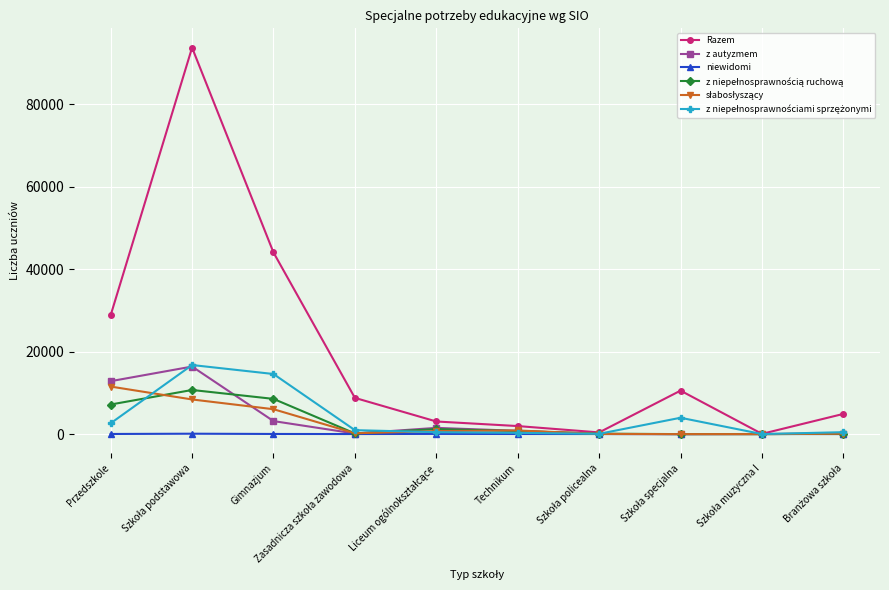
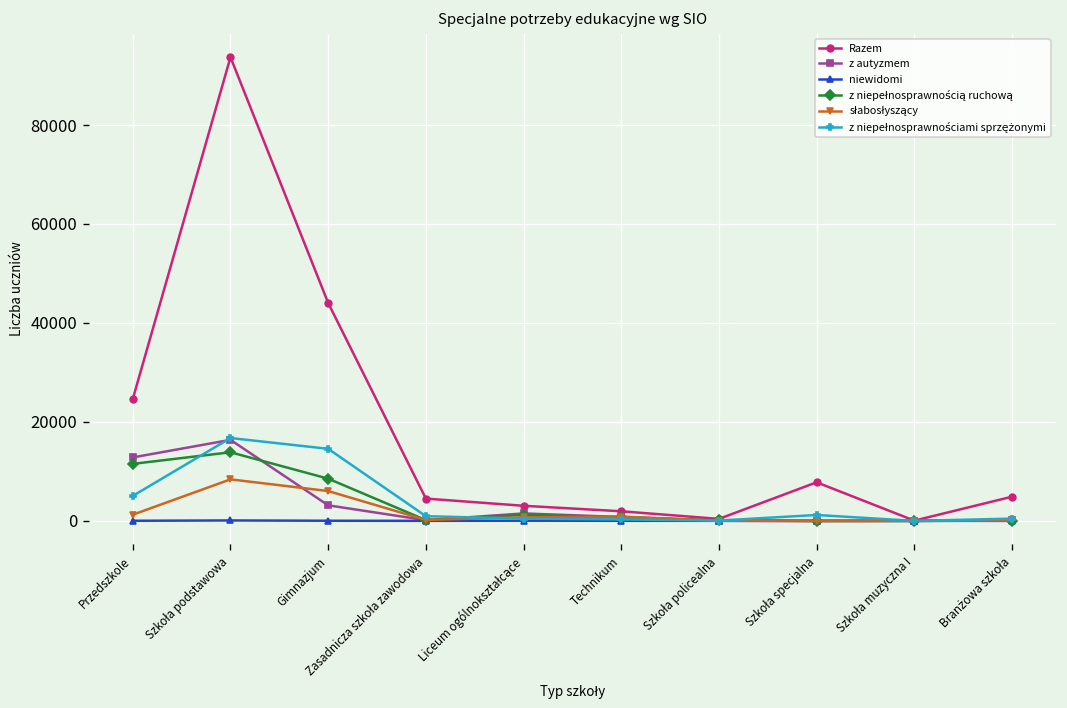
  {
    "Razem": {
-     "Przedszkole": 29000,
+     "Przedszkole": 25000,
      "Szkoła podstawowa": 94000,
      "Gimnazjum": 44000,
-     "Zasadnicza szkoła zawodowa": 9000,
+     "Zasadnicza szkoła zawodowa": 5000,
      "Liceum ogólnokształcące": 3000,
      "Technikum": 2000,
-     "Szkoła specjalna": 11000,
+     "Szkoła specjalna": 8000,
      "Branżowa szkoła": 5000
    },
    "z autyzmem": {
      "Przedszkole": 13000,
      "Gimnazjum": 3000
    },
    "niewidomi": {
      "Przedszkole": 0,
      "Szkoła podstawowa": 0,
      "Gimnazjum": 0
    },
    "z niepełnosprawnością ruchową": {
-     "Przedszkole": 7000,
-     "Szkoła podstawowa": 11000,
+     "Przedszkole": 12000,
+     "Szkoła podstawowa": 14000,
      "Gimnazjum": 9000
    },
    "słabosłyszący": {
-     "Przedszkole": 12000,
+     "Przedszkole": 1000,
      "Szkoła podstawowa": 8000,
      "Gimnazjum": 6000
    },
    "z niepełnosprawnościami sprzężonymi": {
-     "Przedszkole": 3000,
+     "Przedszkole": 5000,
      "Gimnazjum": 15000,
      "Zasadnicza szkoła zawodowa": 1000,
-     "Szkoła specjalna": 4000
+     "Szkoła specjalna": 1000
    }
  }
